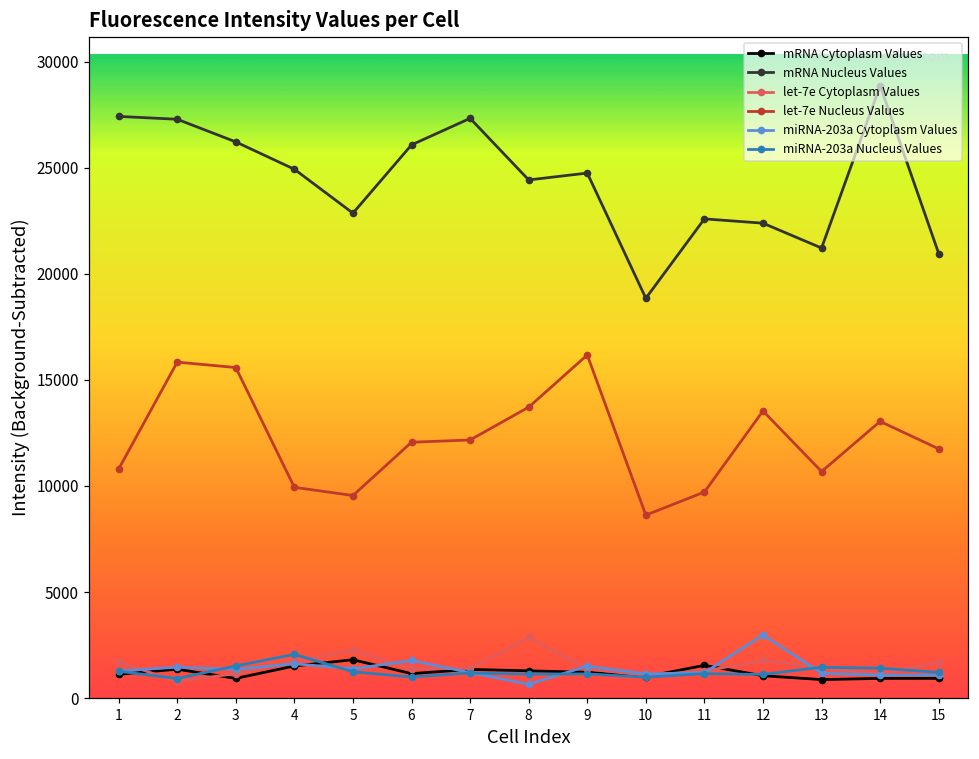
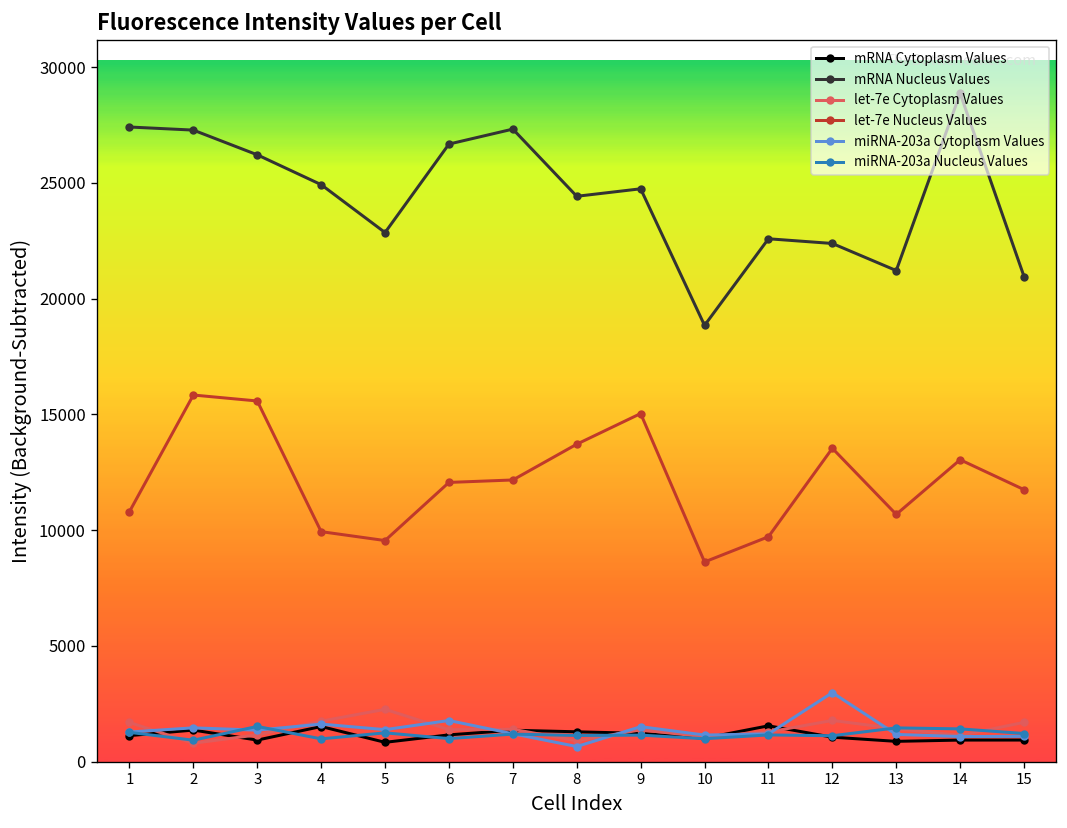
  {
    "mRNA Cytoplasm Values": {
      "1": 1100,
      "3": 900,
-     "5": 1800,
+     "5": 800,
      "6": 1200,
      "8": 1300,
      "11": 1500,
      "13": 900,
      "14": 900,
      "15": 900
    },
    "mRNA Nucleus Values": {
      "1": 27400,
      "2": 27300,
      "3": 26200,
      "4": 24900,
      "5": 22900,
-     "6": 26100,
+     "6": 26700,
      "7": 27300,
      "8": 24400,
      "9": 24700,
      "10": 18800,
      "11": 22600,
      "12": 22400,
      "13": 21200,
      "15": 21000
    },
    "let-7e Cytoplasm Values": {
      "1": 1700,
      "2": 800,
      "3": 1200,
      "5": 2300,
      "6": 1400,
-     "8": 2900,
+     "8": 900,
      "9": 1400,
      "12": 1800,
      "15": 1700
    },
    "let-7e Nucleus Values": {
      "1": 10800,
      "2": 15800,
      "3": 15600,
      "4": 9900,
      "5": 9600,
      "6": 12100,
      "7": 12200,
      "8": 13700,
-     "9": 16200,
+     "9": 15000,
      "10": 8600,
      "11": 9700,
      "12": 13500,
      "13": 10700,
      "14": 13000,
      "15": 11700
    },
    "miRNA-203a Cytoplasm Values": {
      "3": 1400,
      "5": 1400,
      "6": 1800,
      "8": 700,
      "9": 1500,
      "12": 3000,
      "13": 1200
    },
    "miRNA-203a Nucleus Values": {
      "2": 900,
      "3": 1500,
-     "4": 2100,
+     "4": 1000,
      "5": 1200,
      "6": 1000,
      "8": 1100,
      "14": 1400
    }
  }
